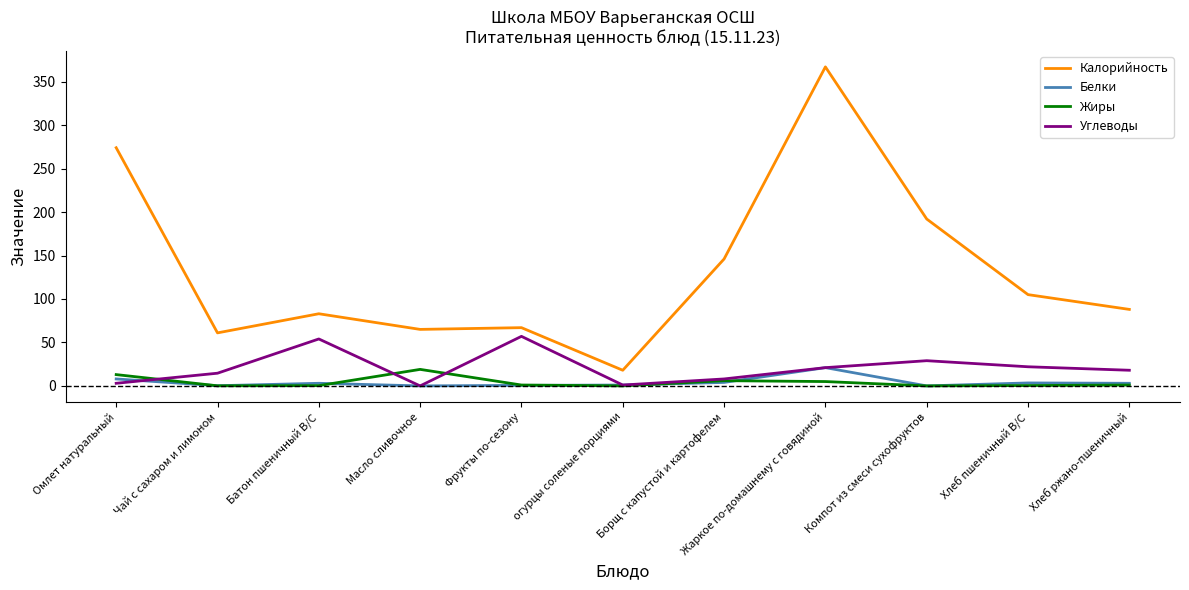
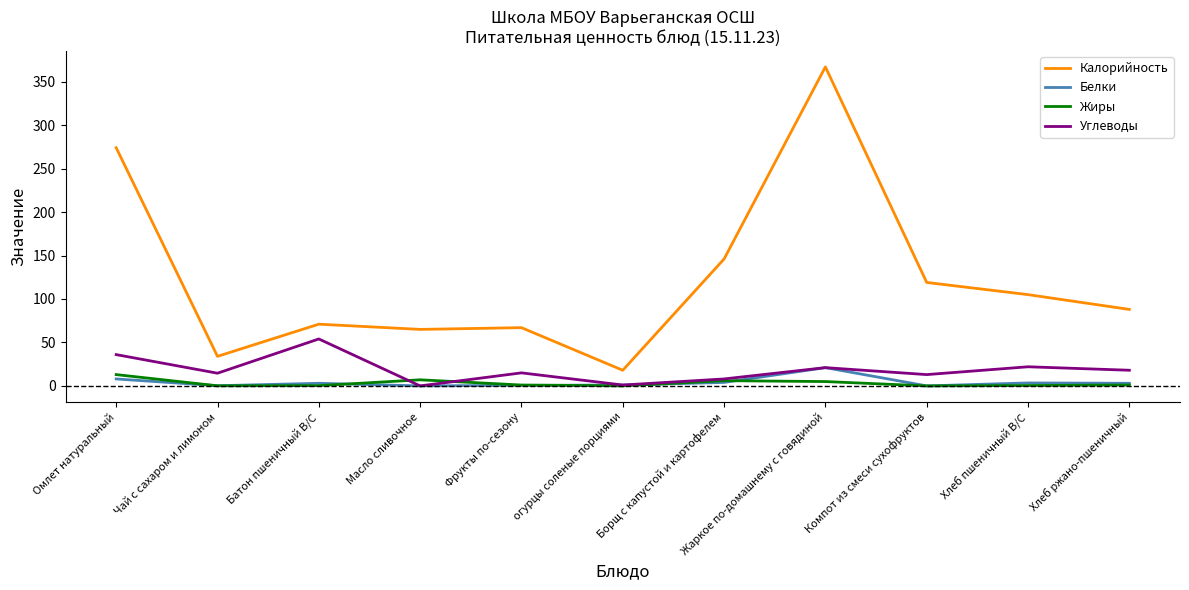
  {
    "Калорийность": {
      "Омлет натуральный": 270,
-     "Чай с сахаром и лимоном": 60,
-     "Батон пшеничный В/С": 80,
+     "Чай с сахаром и лимоном": 30,
+     "Батон пшеничный В/С": 70,
      "Масло сливочное": 70,
      "Фрукты по-сезону": 70,
      "огурцы соленые порциями": 20,
      "Борщ с капустой и картофелем": 150,
      "Жаркое по-домашнему с говядиной": 370,
-     "Компот из смеси сухофруктов": 190,
+     "Компот из смеси сухофруктов": 120,
      "Хлеб пшеничный В/С": 110,
      "Хлеб ржано-пшеничный": 90
    },
    "Белки": {
      "Омлет натуральный": 10,
      "Хлеб пшеничный В/С": 0
    },
    "Жиры": {
      "Омлет натуральный": 10,
-     "Масло сливочное": 20,
+     "Масло сливочное": 10,
      "Жаркое по-домашнему с говядиной": 10,
      "Хлеб пшеничный В/С": 0
    },
    "Углеводы": {
-     "Омлет натуральный": 0,
+     "Омлет натуральный": 40,
      "Чай с сахаром и лимоном": 10,
      "Батон пшеничный В/С": 50,
-     "Фрукты по-сезону": 60,
-     "Компот из смеси сухофруктов": 30,
+     "Фрукты по-сезону": 20,
+     "Компот из смеси сухофруктов": 10,
      "Хлеб пшеничный В/С": 20,
      "Хлеб ржано-пшеничный": 20
    }
  }
